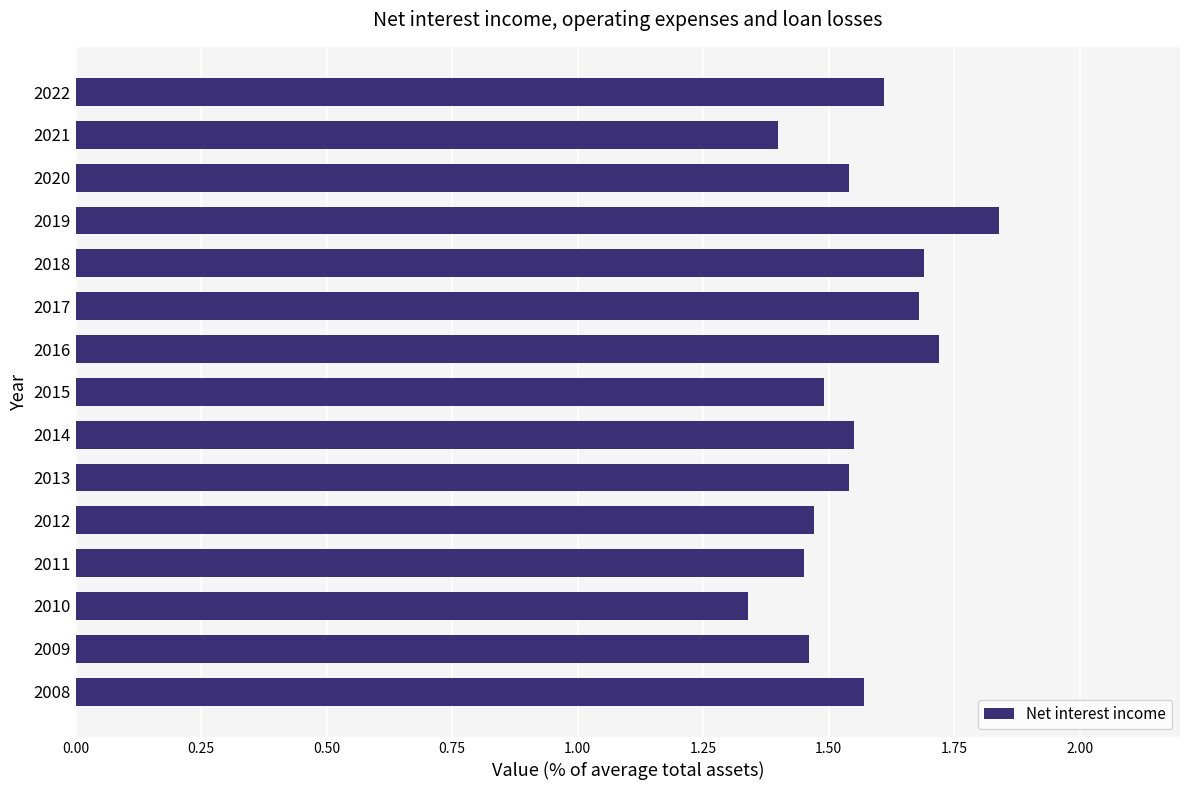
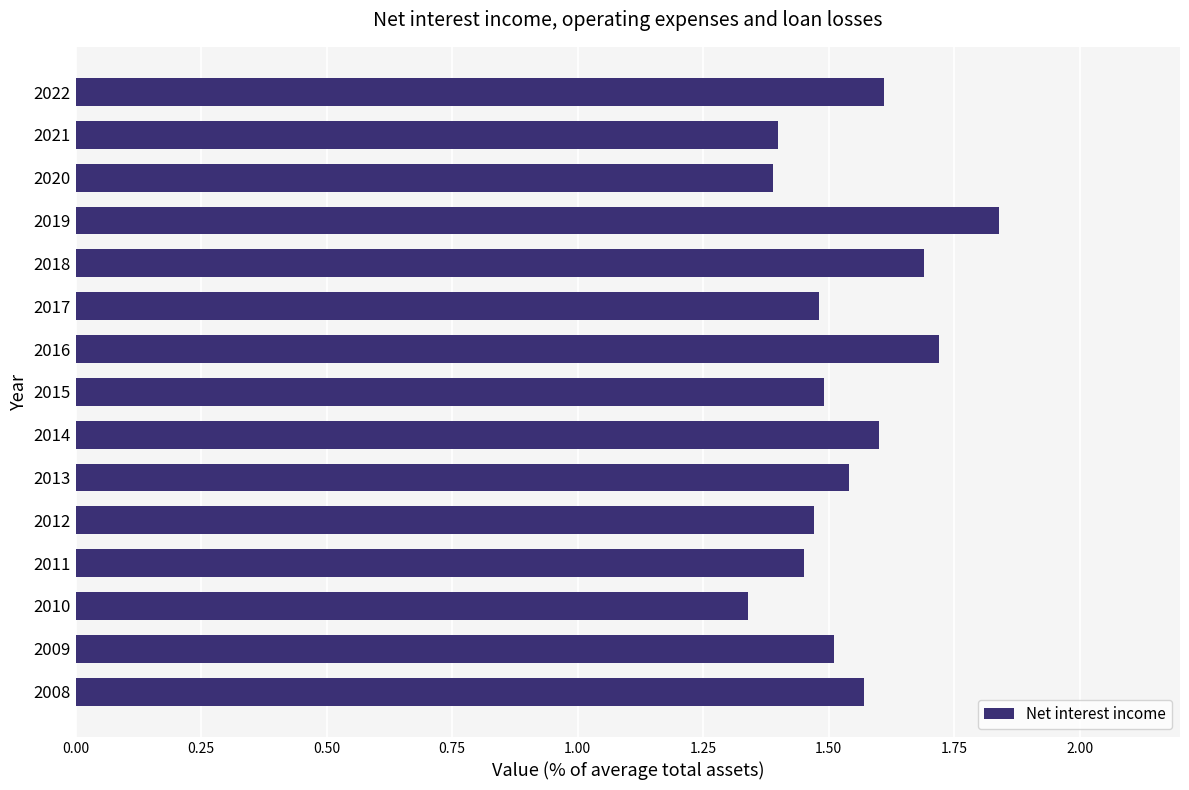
  {
    "2022": 1.61,
    "2021": 1.40,
-   "2020": 1.54,
+   "2020": 1.39,
    "2019": 1.84,
    "2018": 1.69,
-   "2017": 1.68,
+   "2017": 1.48,
    "2016": 1.72,
    "2015": 1.49,
-   "2014": 1.55,
+   "2014": 1.60,
    "2013": 1.54,
    "2012": 1.47,
    "2011": 1.45,
    "2010": 1.34,
-   "2009": 1.46,
+   "2009": 1.51,
    "2008": 1.57
  }
